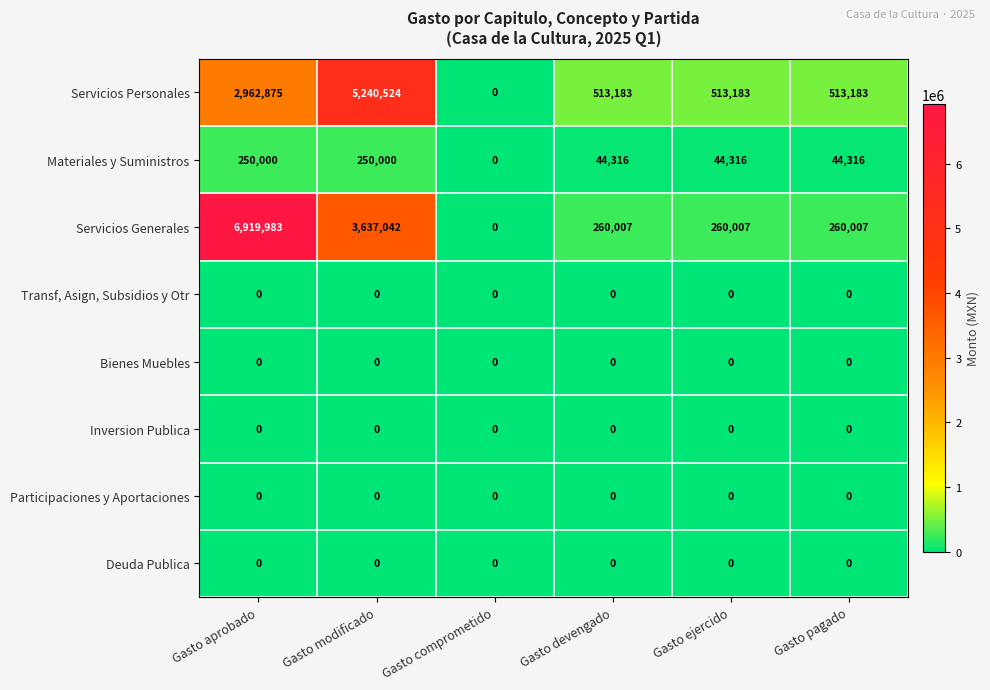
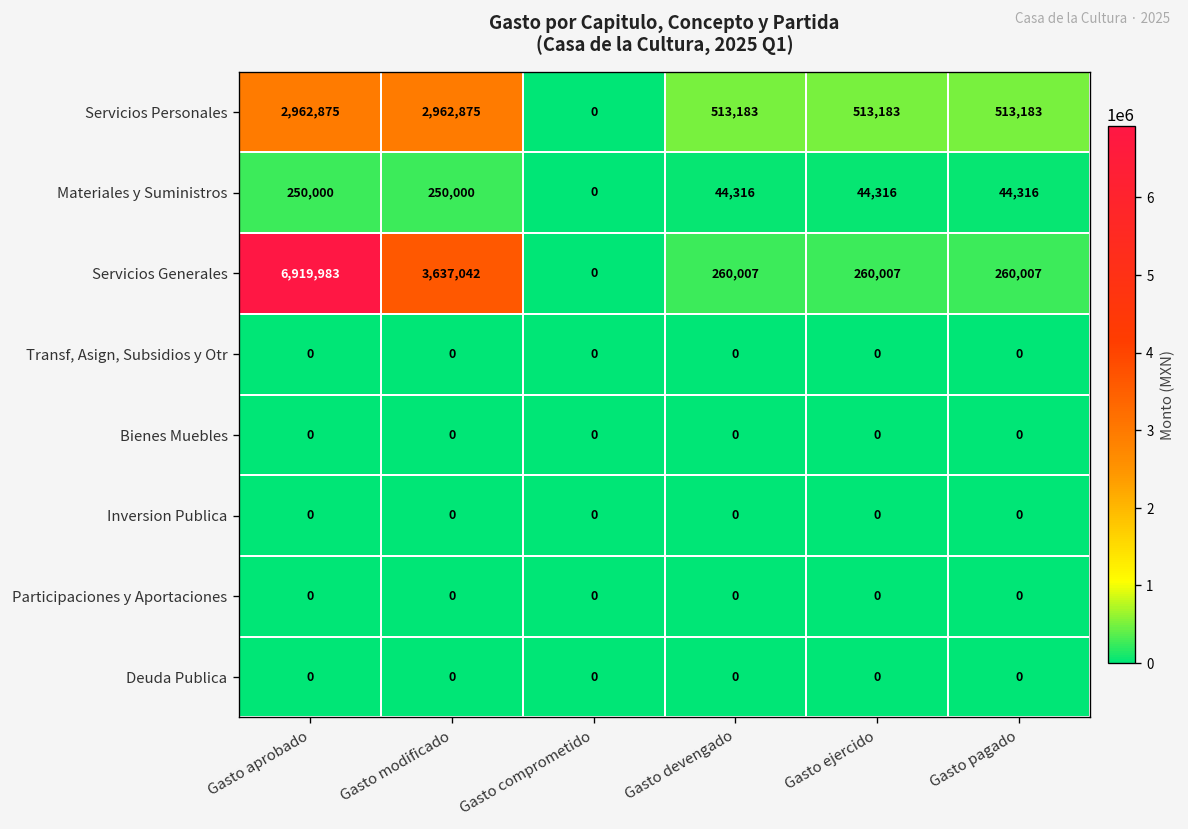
  {
    "Servicios Personales": {
      "Gasto aprobado": "2,962,875",
-     "Gasto modificado": "5,240,524",
+     "Gasto modificado": "2,962,875",
      "Gasto comprometido": "0",
      "Gasto devengado": "513,183",
      "Gasto ejercido": "513,183",
      "Gasto pagado": "513,183"
    },
    "Materiales y Suministros": {
      "Gasto aprobado": "250,000",
      "Gasto modificado": "250,000",
      "Gasto comprometido": "0",
      "Gasto devengado": "44,316",
      "Gasto ejercido": "44,316",
      "Gasto pagado": "44,316"
    },
    "Servicios Generales": {
      "Gasto aprobado": "6,919,983",
      "Gasto modificado": "3,637,042",
      "Gasto comprometido": "0",
      "Gasto devengado": "260,007",
      "Gasto ejercido": "260,007",
      "Gasto pagado": "260,007"
    },
    "Transf, Asign, Subsidios y Otr": {
      "Gasto aprobado": "0",
      "Gasto modificado": "0",
      "Gasto comprometido": "0",
      "Gasto devengado": "0",
      "Gasto ejercido": "0",
      "Gasto pagado": "0"
    },
    "Bienes Muebles": {
      "Gasto aprobado": "0",
      "Gasto modificado": "0",
      "Gasto comprometido": "0",
      "Gasto devengado": "0",
      "Gasto ejercido": "0",
      "Gasto pagado": "0"
    },
    "Inversion Publica": {
      "Gasto aprobado": "0",
      "Gasto modificado": "0",
      "Gasto comprometido": "0",
      "Gasto devengado": "0",
      "Gasto ejercido": "0",
      "Gasto pagado": "0"
    },
    "Participaciones y Aportaciones": {
      "Gasto aprobado": "0",
      "Gasto modificado": "0",
      "Gasto comprometido": "0",
      "Gasto devengado": "0",
      "Gasto ejercido": "0",
      "Gasto pagado": "0"
    },
    "Deuda Publica": {
      "Gasto aprobado": "0",
      "Gasto modificado": "0",
      "Gasto comprometido": "0",
      "Gasto devengado": "0",
      "Gasto ejercido": "0",
      "Gasto pagado": "0"
    }
  }
